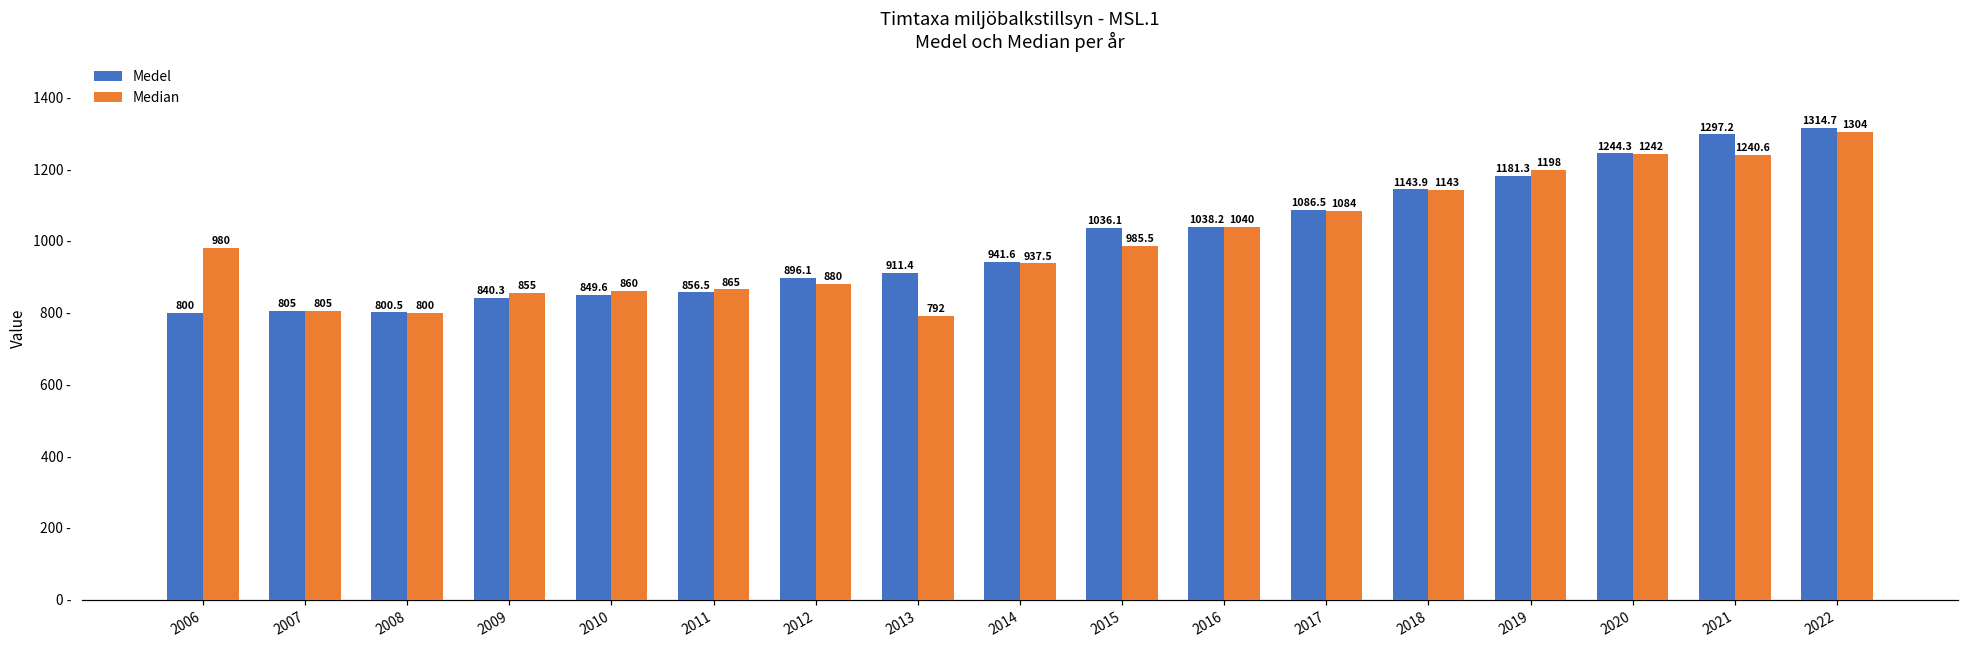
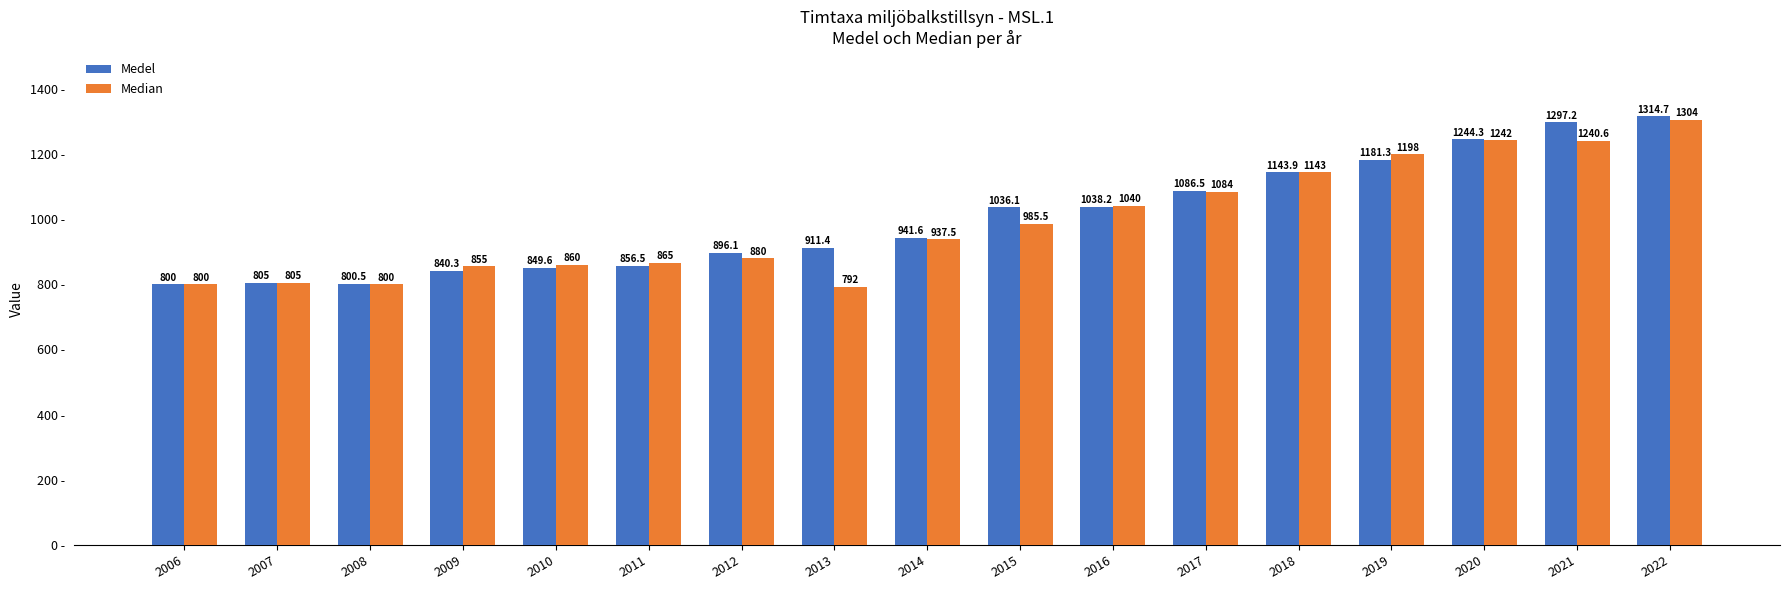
  {
    "Medel": {
      "2006": 800,
      "2007": 805,
      "2008": 800.5,
      "2009": 840.3,
      "2010": 849.6,
      "2011": 856.5,
      "2012": 896.1,
      "2013": 911.4,
      "2014": 941.6,
      "2015": 1036.1,
      "2016": 1038.2,
      "2017": 1086.5,
      "2018": 1143.9,
      "2019": 1181.3,
      "2020": 1244.3,
      "2021": 1297.2,
      "2022": 1314.7
    },
    "Median": {
-     "2006": 980,
+     "2006": 800,
      "2007": 805,
      "2008": 800,
      "2009": 855,
      "2010": 860,
      "2011": 865,
      "2012": 880,
      "2013": 792,
      "2014": 937.5,
      "2015": 985.5,
      "2016": 1040,
      "2017": 1084,
      "2018": 1143,
      "2019": 1198,
      "2020": 1242,
      "2021": 1240.6,
      "2022": 1304
    }
  }
